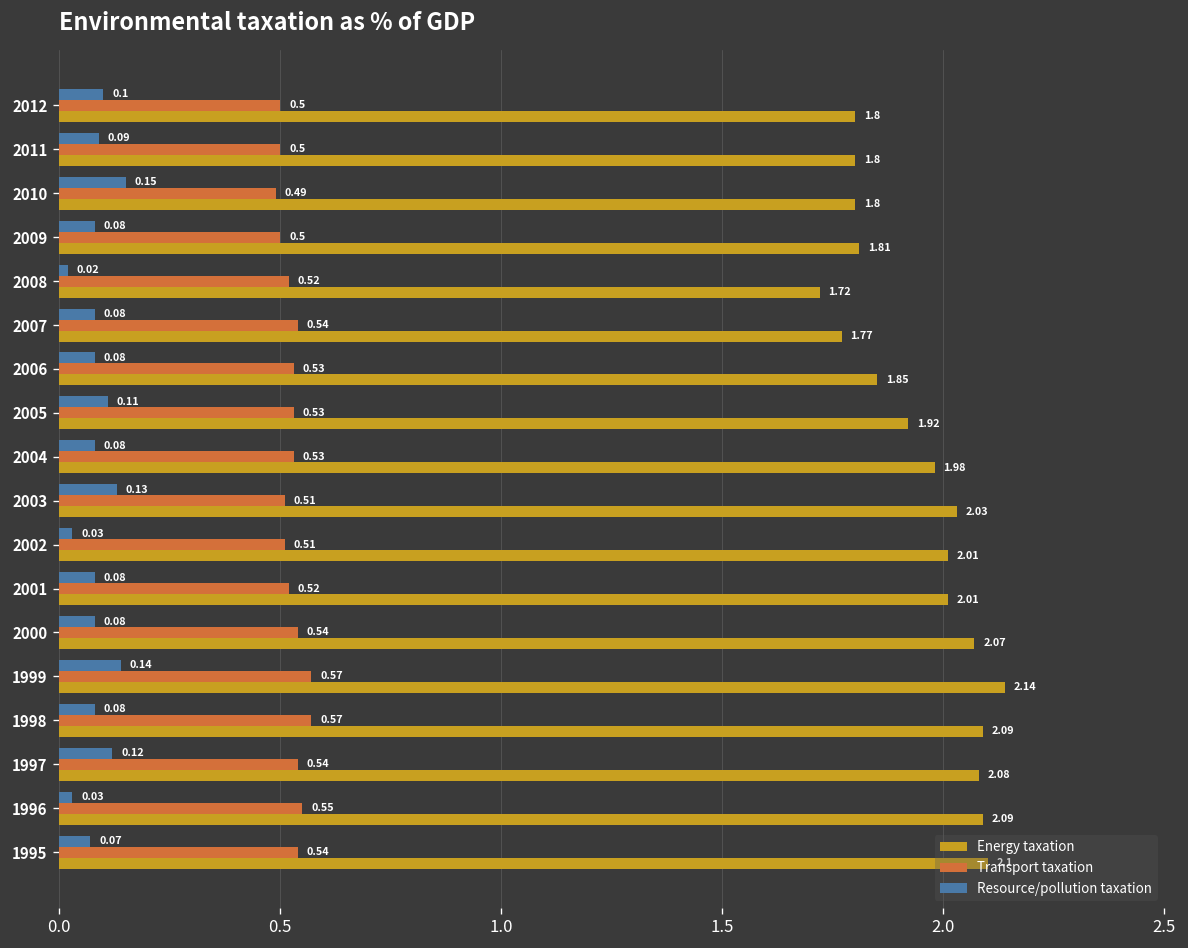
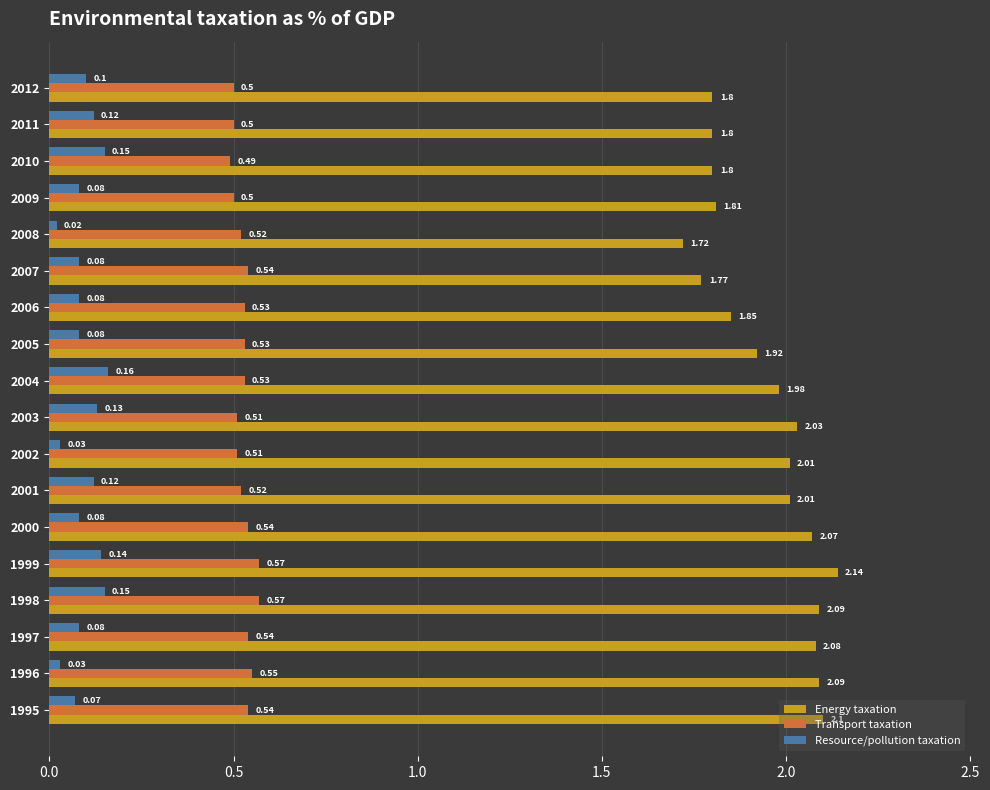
  {
    "Resource/pollution taxation": {
      "2012": 0.1,
-     "2011": 0.09,
+     "2011": 0.12,
      "2010": 0.15,
      "2009": 0.08,
      "2008": 0.02,
      "2007": 0.08,
      "2006": 0.08,
-     "2005": 0.11,
-     "2004": 0.08,
+     "2005": 0.08,
+     "2004": 0.16,
      "2003": 0.13,
      "2002": 0.03,
-     "2001": 0.08,
+     "2001": 0.12,
      "2000": 0.08,
      "1999": 0.14,
-     "1998": 0.08,
-     "1997": 0.12,
+     "1998": 0.15,
+     "1997": 0.08,
      "1996": 0.03,
      "1995": 0.07
    }
  }
